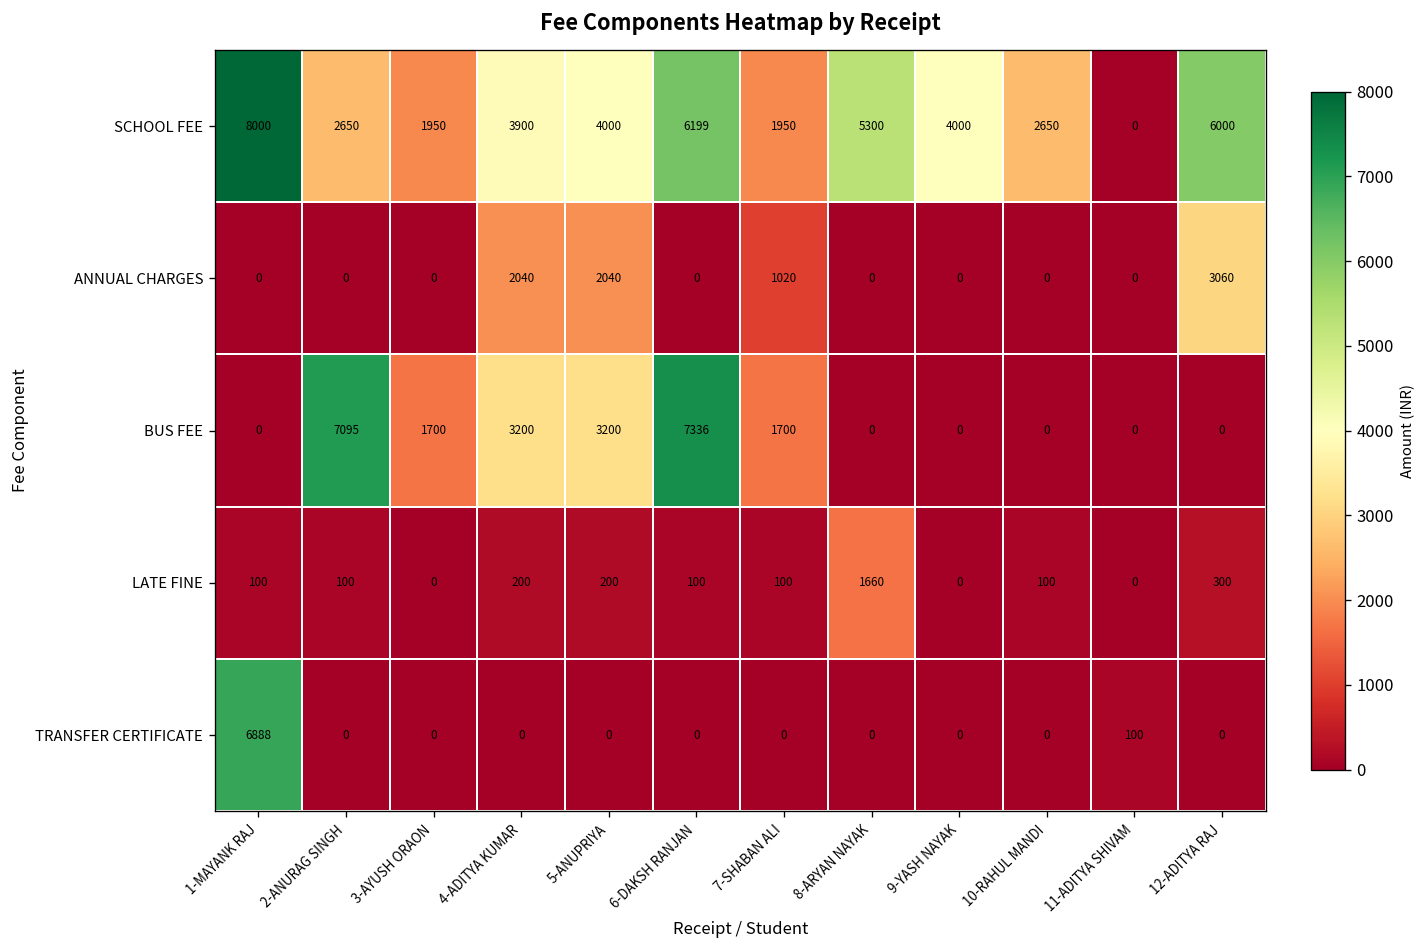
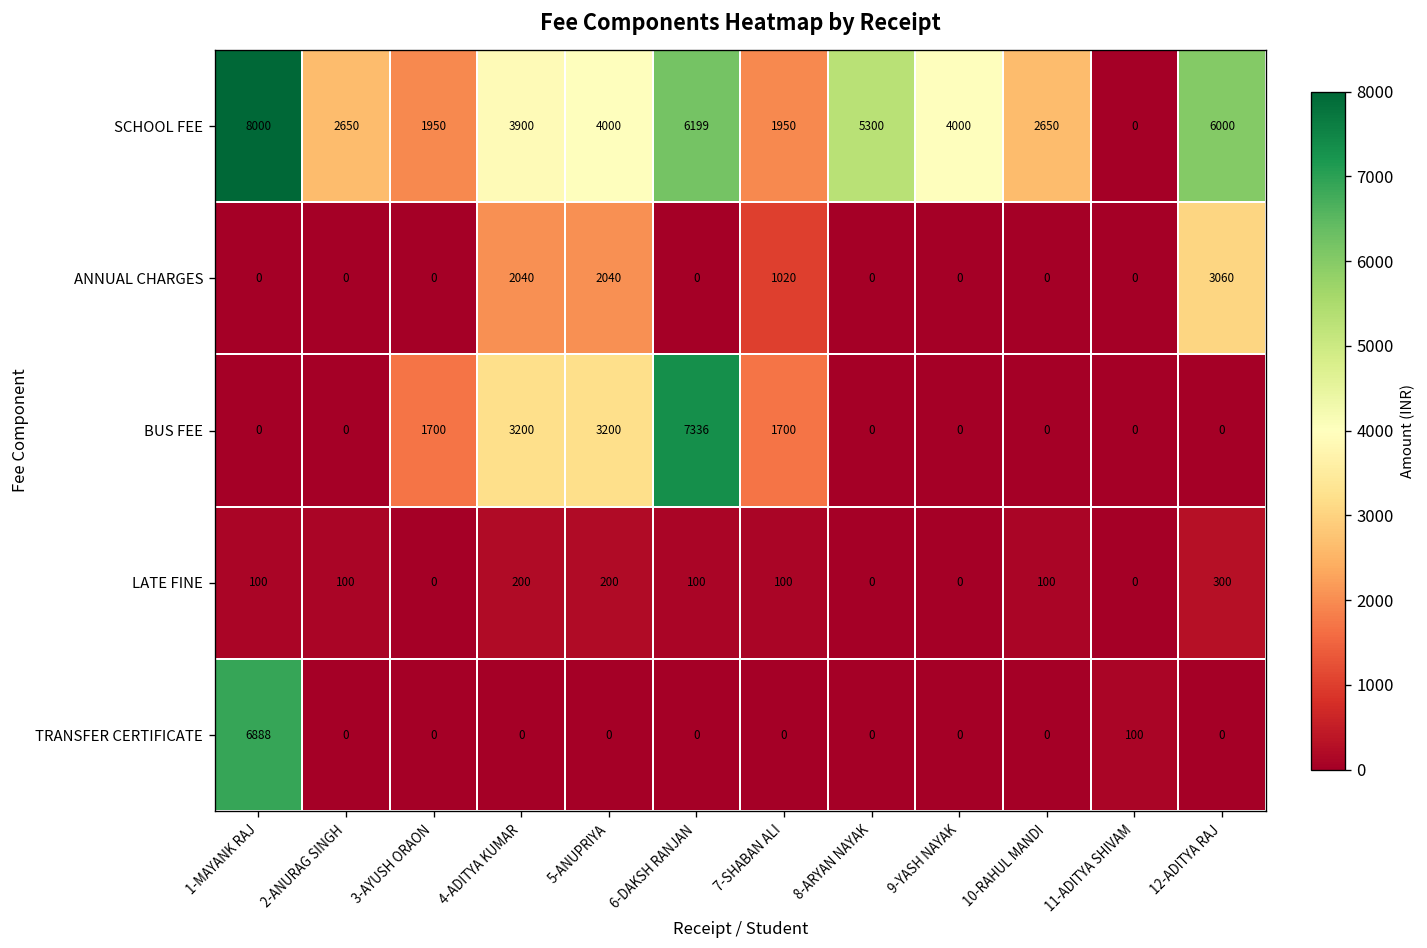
  {
    "SCHOOL FEE": {
      "1-MAYANK RAJ": 8000,
      "2-ANURAG SINGH": 2650,
      "3-AYUSH ORAON": 1950,
      "4-ADITYA KUMAR": 3900,
      "5-ANUPRIYA": 4000,
      "6-DAKSH RANJAN": 6199,
      "7-SHABAN ALI": 1950,
      "8-ARYAN NAYAK": 5300,
      "9-YASH NAYAK": 4000,
      "10-RAHUL MANDI": 2650,
      "11-ADITYA SHIVAM": 0,
      "12-ADITYA RAJ": 6000
    },
    "ANNUAL CHARGES": {
      "1-MAYANK RAJ": 0,
      "2-ANURAG SINGH": 0,
      "3-AYUSH ORAON": 0,
      "4-ADITYA KUMAR": 2040,
      "5-ANUPRIYA": 2040,
      "6-DAKSH RANJAN": 0,
      "7-SHABAN ALI": 1020,
      "8-ARYAN NAYAK": 0,
      "9-YASH NAYAK": 0,
      "10-RAHUL MANDI": 0,
      "11-ADITYA SHIVAM": 0,
      "12-ADITYA RAJ": 3060
    },
    "BUS FEE": {
      "1-MAYANK RAJ": 0,
-     "2-ANURAG SINGH": 7095,
+     "2-ANURAG SINGH": 0,
      "3-AYUSH ORAON": 1700,
      "4-ADITYA KUMAR": 3200,
      "5-ANUPRIYA": 3200,
      "6-DAKSH RANJAN": 7336,
      "7-SHABAN ALI": 1700,
      "8-ARYAN NAYAK": 0,
      "9-YASH NAYAK": 0,
      "10-RAHUL MANDI": 0,
      "11-ADITYA SHIVAM": 0,
      "12-ADITYA RAJ": 0
    },
    "LATE FINE": {
      "1-MAYANK RAJ": 100,
      "2-ANURAG SINGH": 100,
      "3-AYUSH ORAON": 0,
      "4-ADITYA KUMAR": 200,
      "5-ANUPRIYA": 200,
      "6-DAKSH RANJAN": 100,
      "7-SHABAN ALI": 100,
-     "8-ARYAN NAYAK": 1660,
+     "8-ARYAN NAYAK": 0,
      "9-YASH NAYAK": 0,
      "10-RAHUL MANDI": 100,
      "11-ADITYA SHIVAM": 0,
      "12-ADITYA RAJ": 300
    },
    "TRANSFER CERTIFICATE": {
      "1-MAYANK RAJ": 6888,
      "2-ANURAG SINGH": 0,
      "3-AYUSH ORAON": 0,
      "4-ADITYA KUMAR": 0,
      "5-ANUPRIYA": 0,
      "6-DAKSH RANJAN": 0,
      "7-SHABAN ALI": 0,
      "8-ARYAN NAYAK": 0,
      "9-YASH NAYAK": 0,
      "10-RAHUL MANDI": 0,
      "11-ADITYA SHIVAM": 100,
      "12-ADITYA RAJ": 0
    }
  }
